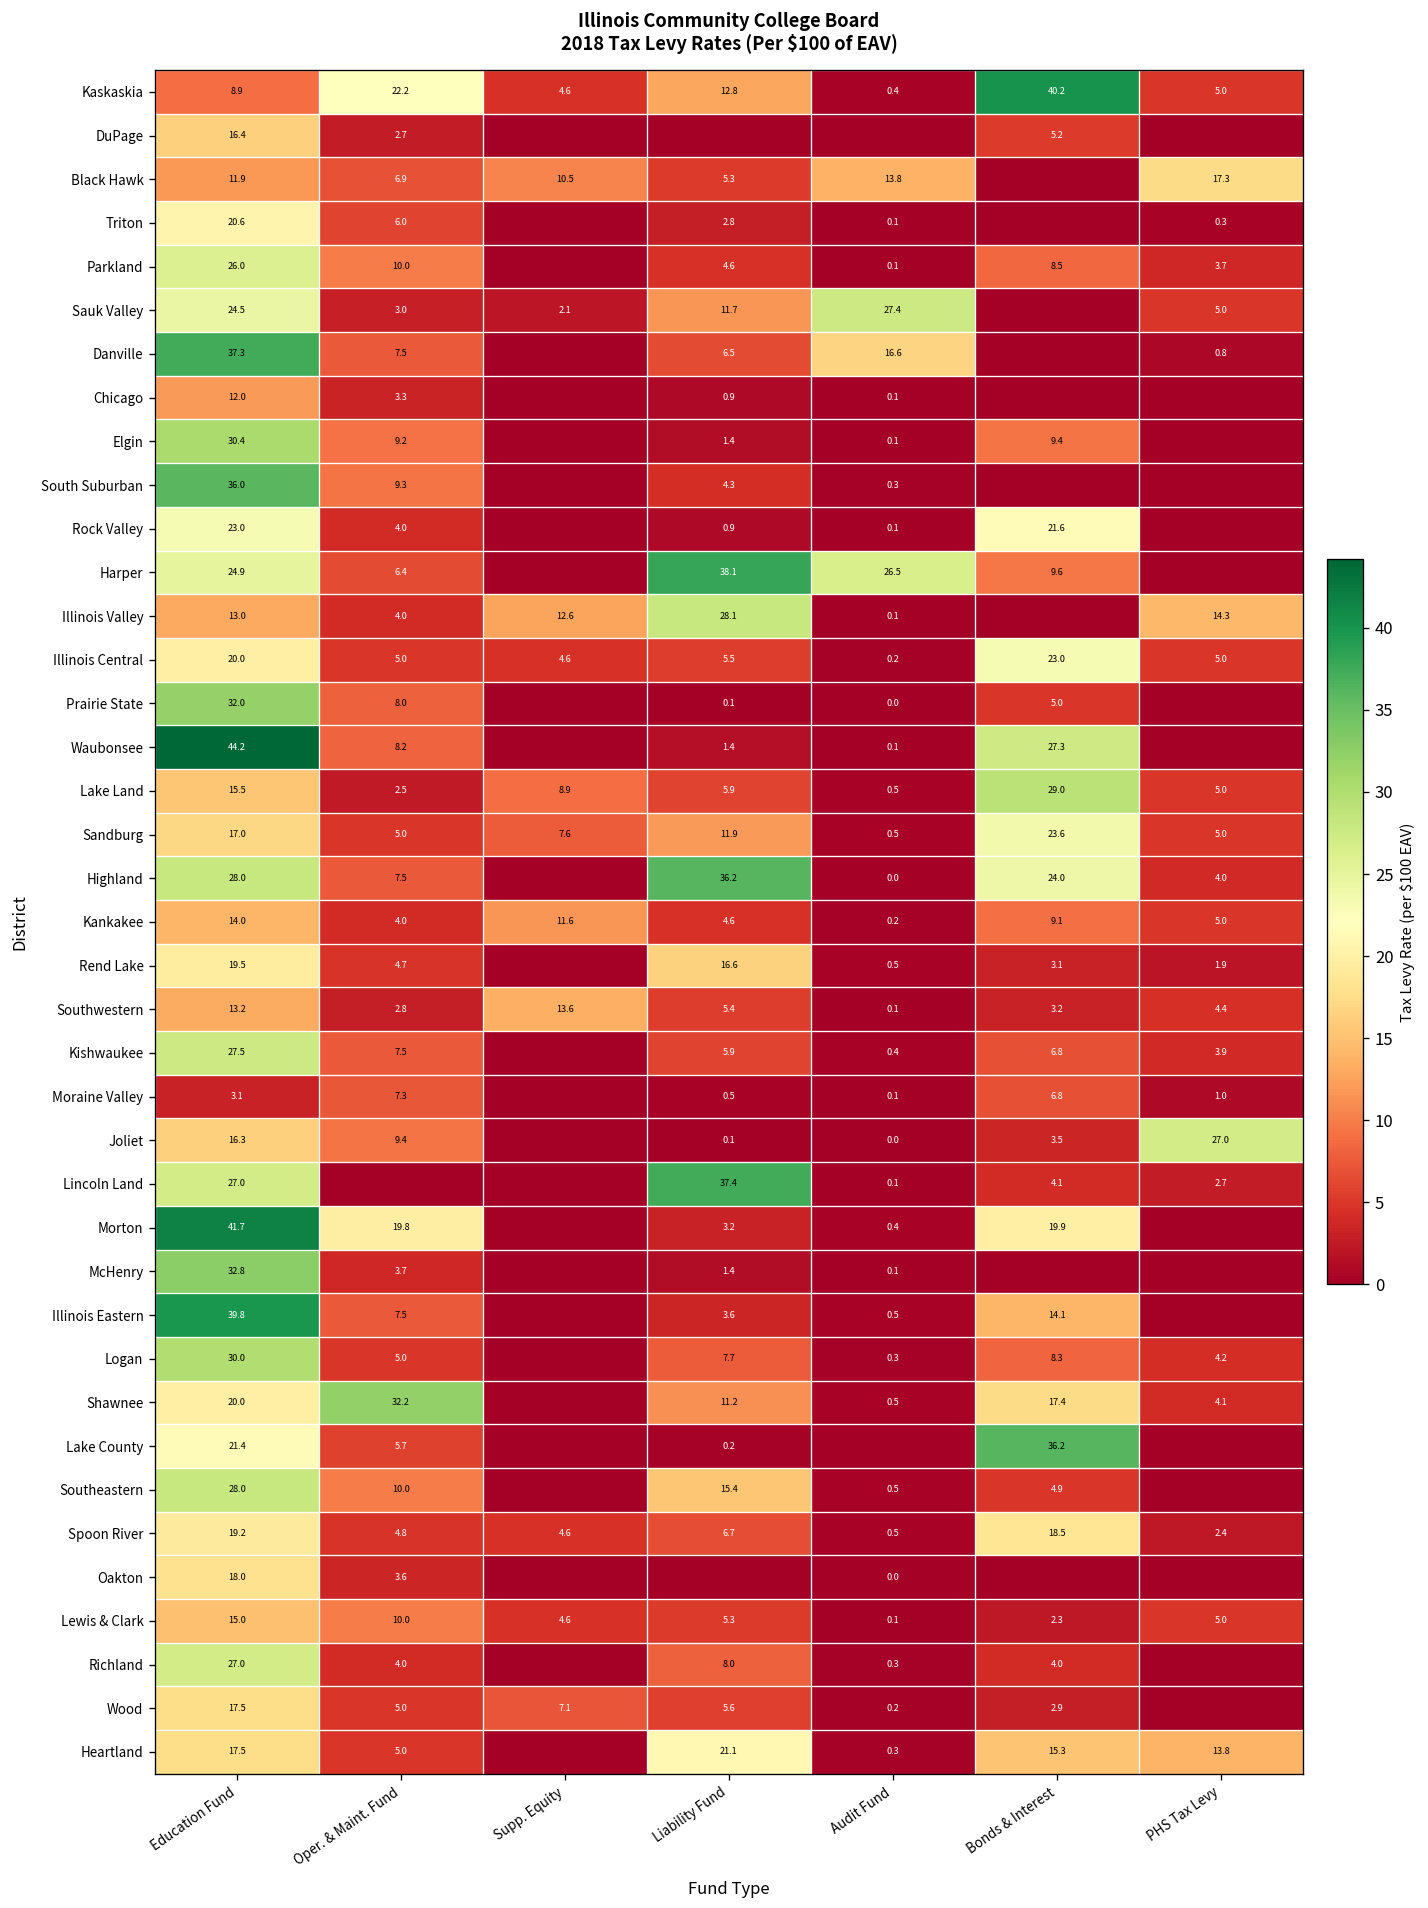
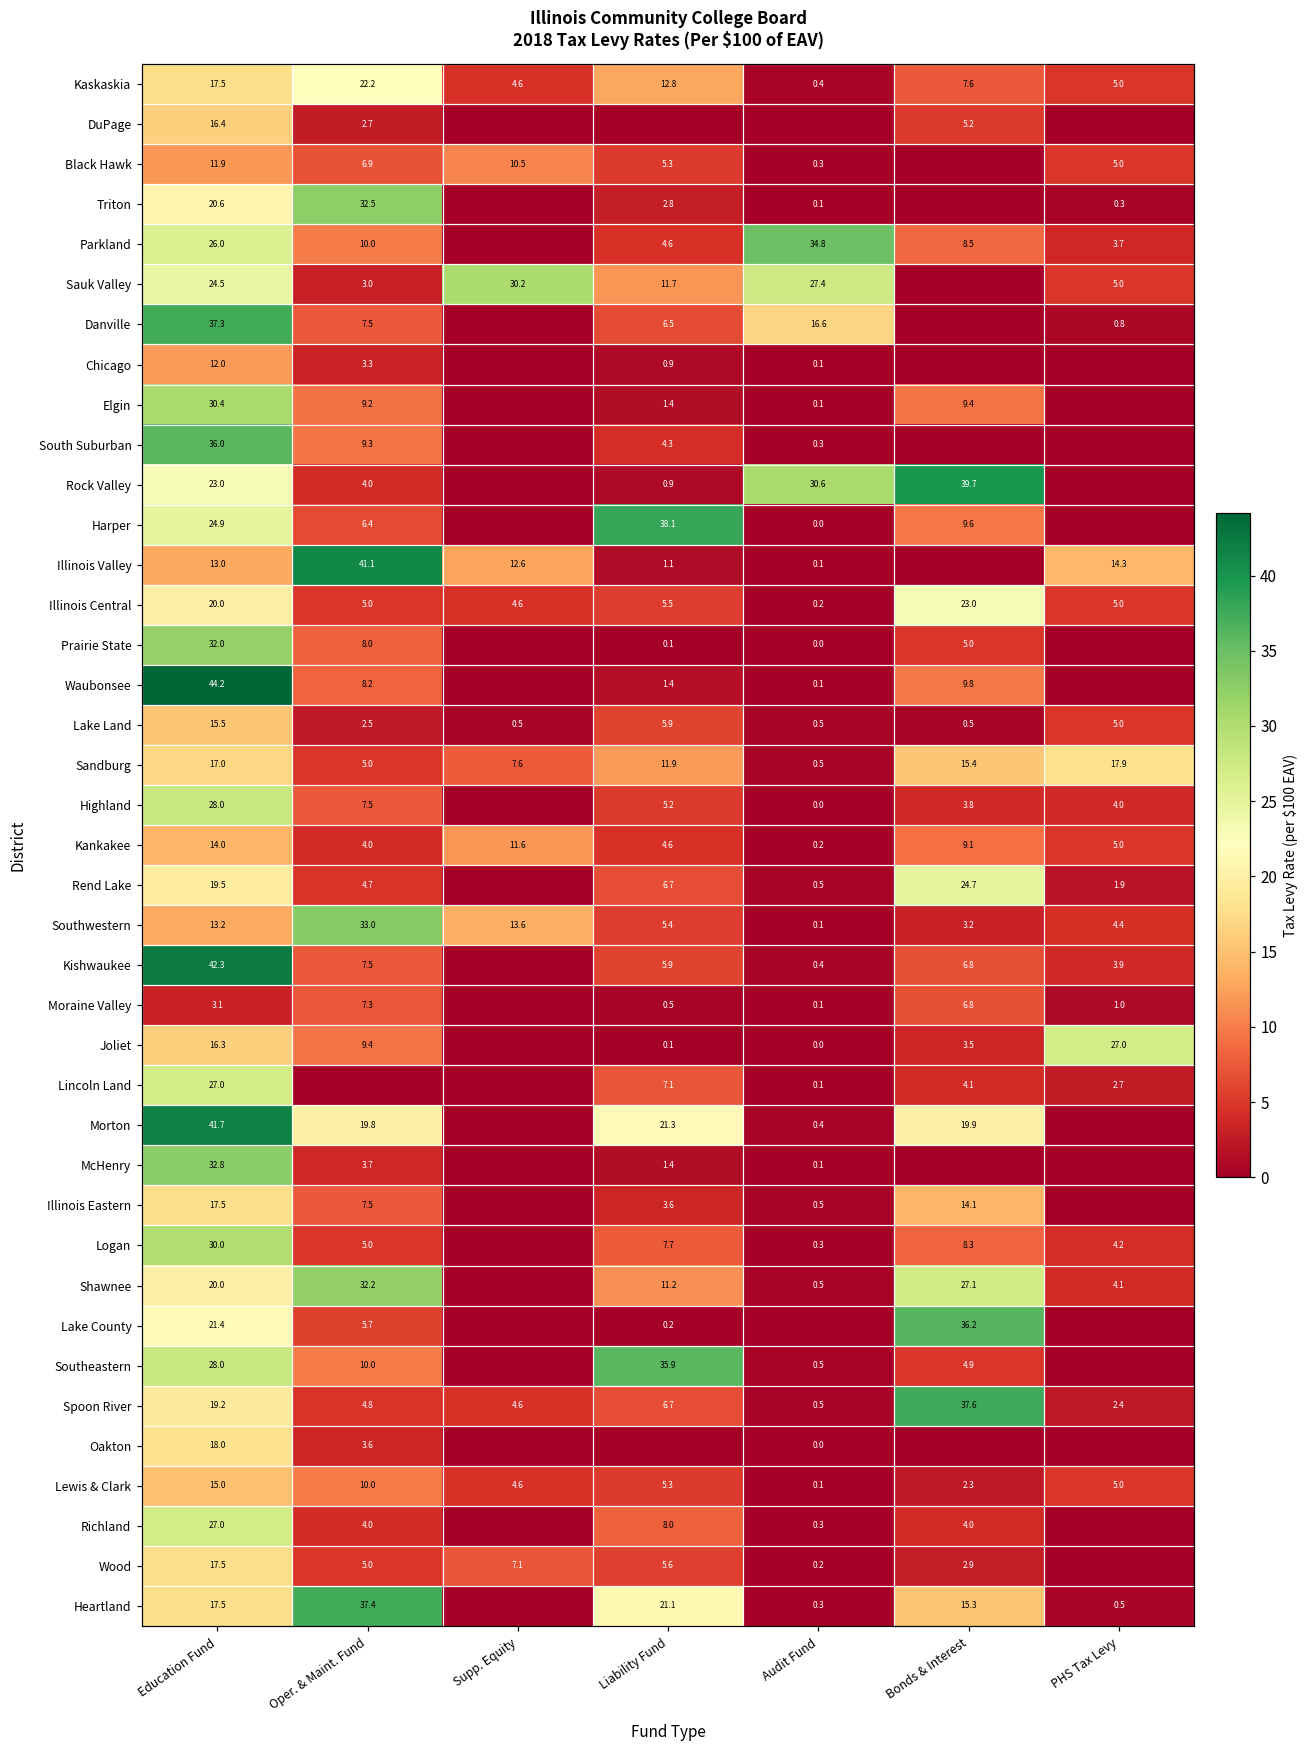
  {
    "Kaskaskia": {
-     "Education Fund": 8.9,
+     "Education Fund": 17.5,
      "Oper. & Maint. Fund": 22.2,
      "Supp. Equity": 4.6,
      "Liability Fund": 12.8,
      "Audit Fund": 0.4,
-     "Bonds & Interest": 40.2,
+     "Bonds & Interest": 7.6,
      "PHS Tax Levy": 5.0
    },
    "Black Hawk": {
      "Education Fund": 11.9,
      "Oper. & Maint. Fund": 6.9,
      "Supp. Equity": 10.5,
      "Liability Fund": 5.3,
-     "Audit Fund": 13.8,
-     "PHS Tax Levy": 17.3
+     "Audit Fund": 0.3,
+     "PHS Tax Levy": 5.0
    },
    "Triton": {
      "Education Fund": 20.6,
-     "Oper. & Maint. Fund": 6.0,
+     "Oper. & Maint. Fund": 32.5,
      "Liability Fund": 2.8,
      "Audit Fund": 0.1,
      "PHS Tax Levy": 0.3
    },
    "Parkland": {
      "Education Fund": 26.0,
      "Oper. & Maint. Fund": 10.0,
      "Liability Fund": 4.6,
-     "Audit Fund": 0.1,
+     "Audit Fund": 34.8,
      "Bonds & Interest": 8.5,
      "PHS Tax Levy": 3.7
    },
    "Sauk Valley": {
      "Education Fund": 24.5,
      "Oper. & Maint. Fund": 3.0,
-     "Supp. Equity": 2.1,
+     "Supp. Equity": 30.2,
      "Liability Fund": 11.7,
      "Audit Fund": 27.4,
      "PHS Tax Levy": 5.0
    },
    "Rock Valley": {
      "Education Fund": 23.0,
      "Oper. & Maint. Fund": 4.0,
      "Liability Fund": 0.9,
-     "Audit Fund": 0.1,
-     "Bonds & Interest": 21.6
+     "Audit Fund": 30.6,
+     "Bonds & Interest": 39.7
    },
    "Harper": {
      "Education Fund": 24.9,
      "Oper. & Maint. Fund": 6.4,
      "Liability Fund": 38.1,
-     "Audit Fund": 26.5,
+     "Audit Fund": 0.0,
      "Bonds & Interest": 9.6
    },
    "Illinois Valley": {
      "Education Fund": 13.0,
-     "Oper. & Maint. Fund": 4.0,
+     "Oper. & Maint. Fund": 41.1,
      "Supp. Equity": 12.6,
-     "Liability Fund": 28.1,
+     "Liability Fund": 1.1,
      "Audit Fund": 0.1,
      "PHS Tax Levy": 14.3
    },
    "Waubonsee": {
      "Education Fund": 44.2,
      "Oper. & Maint. Fund": 8.2,
      "Liability Fund": 1.4,
      "Audit Fund": 0.1,
-     "Bonds & Interest": 27.3
+     "Bonds & Interest": 9.8
    },
    "Lake Land": {
      "Education Fund": 15.5,
      "Oper. & Maint. Fund": 2.5,
-     "Supp. Equity": 8.9,
+     "Supp. Equity": 0.5,
      "Liability Fund": 5.9,
      "Audit Fund": 0.5,
-     "Bonds & Interest": 29.0,
+     "Bonds & Interest": 0.5,
      "PHS Tax Levy": 5.0
    },
    "Sandburg": {
      "Education Fund": 17.0,
      "Oper. & Maint. Fund": 5.0,
      "Supp. Equity": 7.6,
      "Liability Fund": 11.9,
      "Audit Fund": 0.5,
-     "Bonds & Interest": 23.6,
-     "PHS Tax Levy": 5.0
+     "Bonds & Interest": 15.4,
+     "PHS Tax Levy": 17.9
    },
    "Highland": {
      "Education Fund": 28.0,
      "Oper. & Maint. Fund": 7.5,
-     "Liability Fund": 36.2,
+     "Liability Fund": 5.2,
      "Audit Fund": 0.0,
-     "Bonds & Interest": 24.0,
+     "Bonds & Interest": 3.8,
      "PHS Tax Levy": 4.0
    },
    "Rend Lake": {
      "Education Fund": 19.5,
      "Oper. & Maint. Fund": 4.7,
-     "Liability Fund": 16.6,
+     "Liability Fund": 6.7,
      "Audit Fund": 0.5,
-     "Bonds & Interest": 3.1,
+     "Bonds & Interest": 24.7,
      "PHS Tax Levy": 1.9
    },
    "Southwestern": {
      "Education Fund": 13.2,
-     "Oper. & Maint. Fund": 2.8,
+     "Oper. & Maint. Fund": 33.0,
      "Supp. Equity": 13.6,
      "Liability Fund": 5.4,
      "Audit Fund": 0.1,
      "Bonds & Interest": 3.2,
      "PHS Tax Levy": 4.4
    },
    "Kishwaukee": {
-     "Education Fund": 27.5,
+     "Education Fund": 42.3,
      "Oper. & Maint. Fund": 7.5,
      "Liability Fund": 5.9,
      "Audit Fund": 0.4,
      "Bonds & Interest": 6.8,
      "PHS Tax Levy": 3.9
    },
    "Lincoln Land": {
      "Education Fund": 27.0,
-     "Liability Fund": 37.4,
+     "Liability Fund": 7.1,
      "Audit Fund": 0.1,
      "Bonds & Interest": 4.1,
      "PHS Tax Levy": 2.7
    },
    "Morton": {
      "Education Fund": 41.7,
      "Oper. & Maint. Fund": 19.8,
-     "Liability Fund": 3.2,
+     "Liability Fund": 21.3,
      "Audit Fund": 0.4,
      "Bonds & Interest": 19.9
    },
    "Illinois Eastern": {
-     "Education Fund": 39.8,
+     "Education Fund": 17.5,
      "Oper. & Maint. Fund": 7.5,
      "Liability Fund": 3.6,
      "Audit Fund": 0.5,
      "Bonds & Interest": 14.1
    },
    "Shawnee": {
      "Education Fund": 20.0,
      "Oper. & Maint. Fund": 32.2,
      "Liability Fund": 11.2,
      "Audit Fund": 0.5,
-     "Bonds & Interest": 17.4,
+     "Bonds & Interest": 27.1,
      "PHS Tax Levy": 4.1
    },
    "Southeastern": {
      "Education Fund": 28.0,
      "Oper. & Maint. Fund": 10.0,
-     "Liability Fund": 15.4,
+     "Liability Fund": 35.9,
      "Audit Fund": 0.5,
      "Bonds & Interest": 4.9
    },
    "Spoon River": {
      "Education Fund": 19.2,
      "Oper. & Maint. Fund": 4.8,
      "Supp. Equity": 4.6,
      "Liability Fund": 6.7,
      "Audit Fund": 0.5,
-     "Bonds & Interest": 18.5,
+     "Bonds & Interest": 37.6,
      "PHS Tax Levy": 2.4
    },
    "Heartland": {
      "Education Fund": 17.5,
-     "Oper. & Maint. Fund": 5.0,
+     "Oper. & Maint. Fund": 37.4,
      "Liability Fund": 21.1,
      "Audit Fund": 0.3,
      "Bonds & Interest": 15.3,
-     "PHS Tax Levy": 13.8
+     "PHS Tax Levy": 0.5
    }
  }
